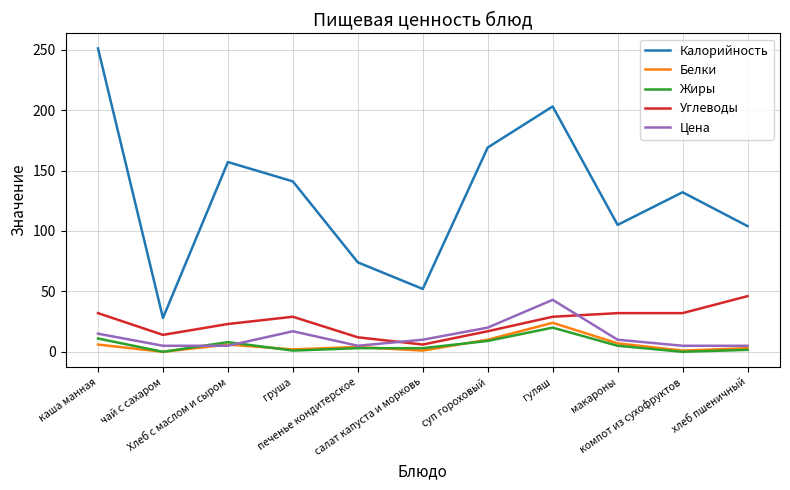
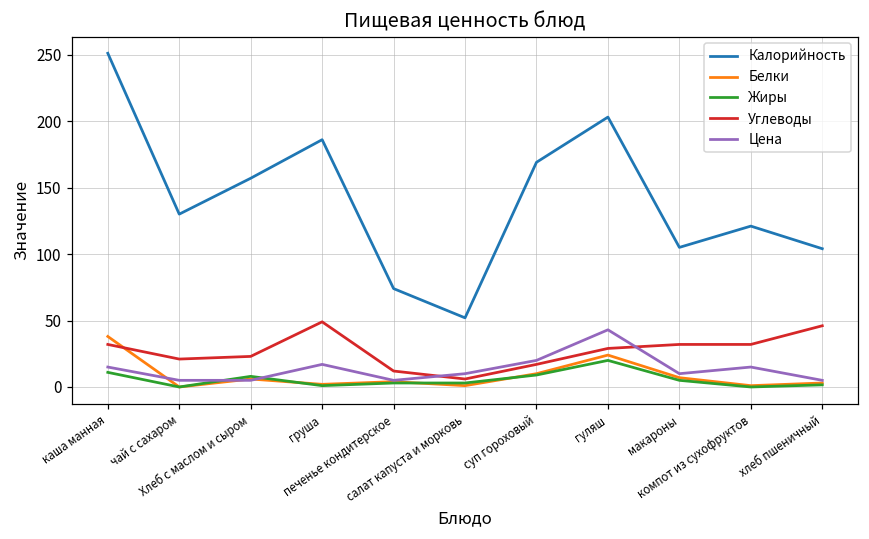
  {
    "Калорийность": {
      "каша манная": 251,
-     "чай с сахаром": 28,
+     "чай с сахаром": 130,
      "Хлеб с маслом и сыром": 157,
-     "груша": 141,
+     "груша": 186,
      "печенье кондитерское": 74,
      "салат капуста и морковь": 52,
      "суп гороховый": 169,
      "гуляш": 203,
      "макароны": 105,
-     "компот из сухофруктов": 132,
+     "компот из сухофруктов": 121,
      "хлеб пшеничный": 104
    },
    "Белки": {
-     "каша манная": 6,
+     "каша манная": 38,
      "гуляш": 24
    },
    "Жиры": {
      "каша манная": 11,
      "гуляш": 20
    },
    "Углеводы": {
      "каша манная": 32,
-     "чай с сахаром": 14,
+     "чай с сахаром": 21,
      "Хлеб с маслом и сыром": 23,
-     "груша": 29,
+     "груша": 49,
      "печенье кондитерское": 12,
      "салат капуста и морковь": 6,
      "суп гороховый": 17,
      "гуляш": 29,
      "макароны": 32,
      "компот из сухофруктов": 32,
      "хлеб пшеничный": 46
    },
    "Цена": {
      "каша манная": 15,
      "чай с сахаром": 5,
      "груша": 17,
      "салат капуста и морковь": 10,
      "суп гороховый": 20,
      "гуляш": 43,
      "макароны": 10,
-     "компот из сухофруктов": 5
+     "компот из сухофруктов": 15
    }
  }
